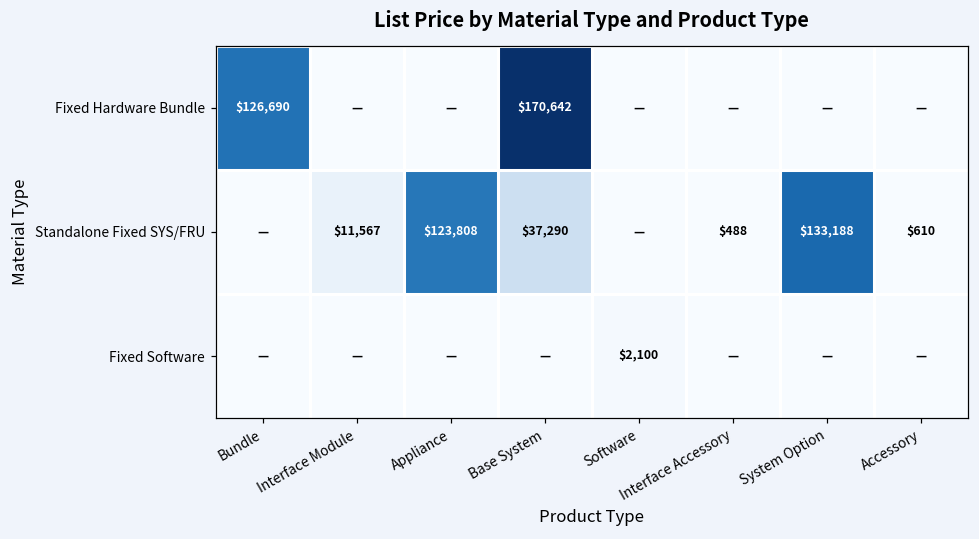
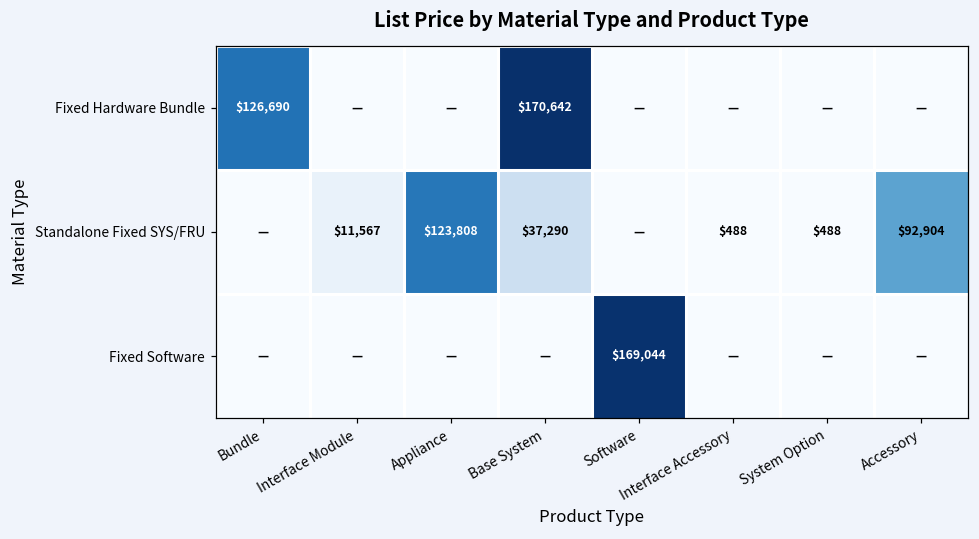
  {
    "Fixed Hardware Bundle": {
      "Bundle": "$126,690",
      "Base System": "$170,642"
    },
    "Standalone Fixed SYS/FRU": {
      "Interface Module": "$11,567",
      "Appliance": "$123,808",
      "Base System": "$37,290",
      "Interface Accessory": "$488",
-     "System Option": "$133,188",
-     "Accessory": "$610"
+     "System Option": "$488",
+     "Accessory": "$92,904"
    },
    "Fixed Software": {
-     "Software": "$2,100"
+     "Software": "$169,044"
    }
  }
